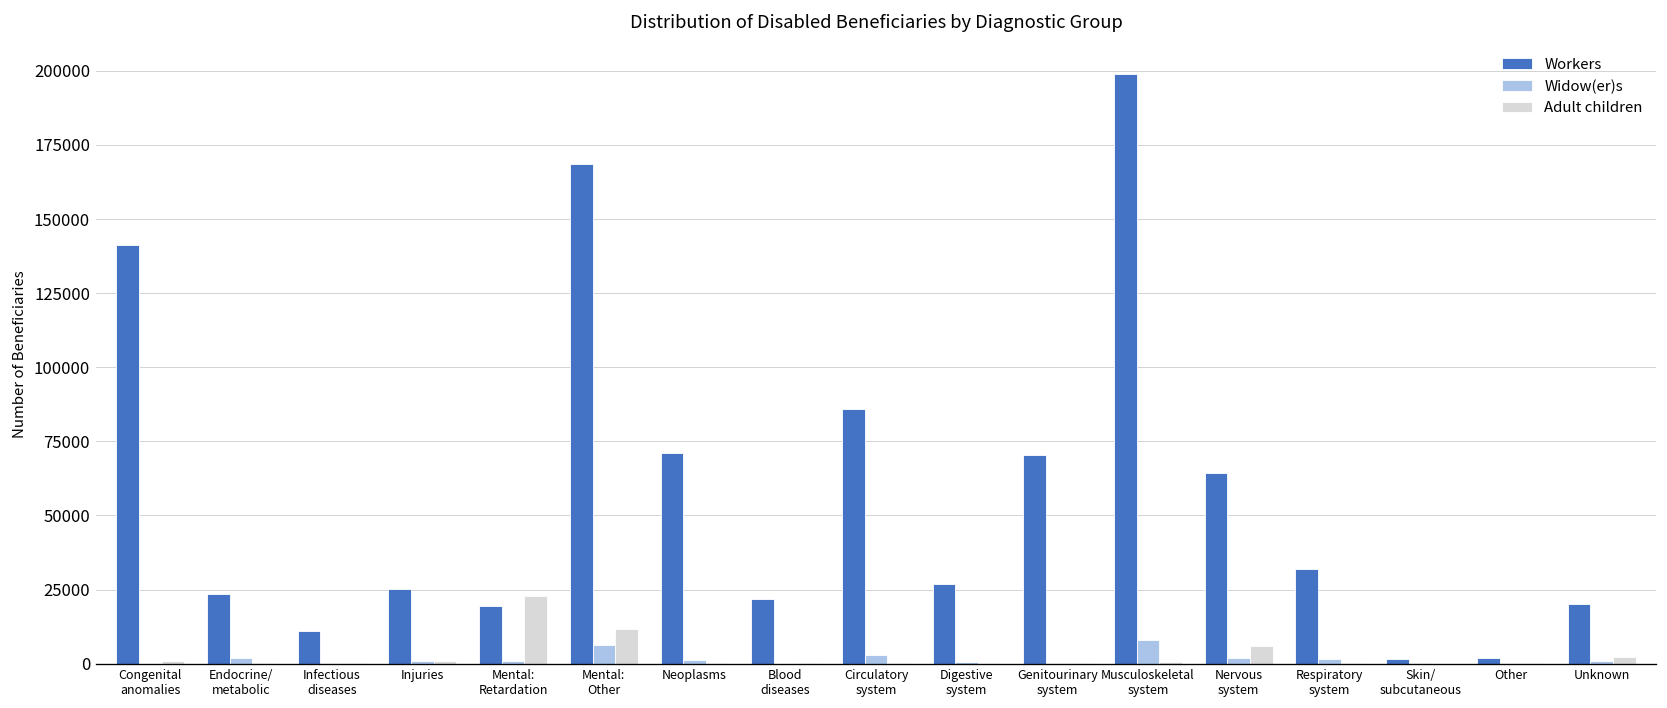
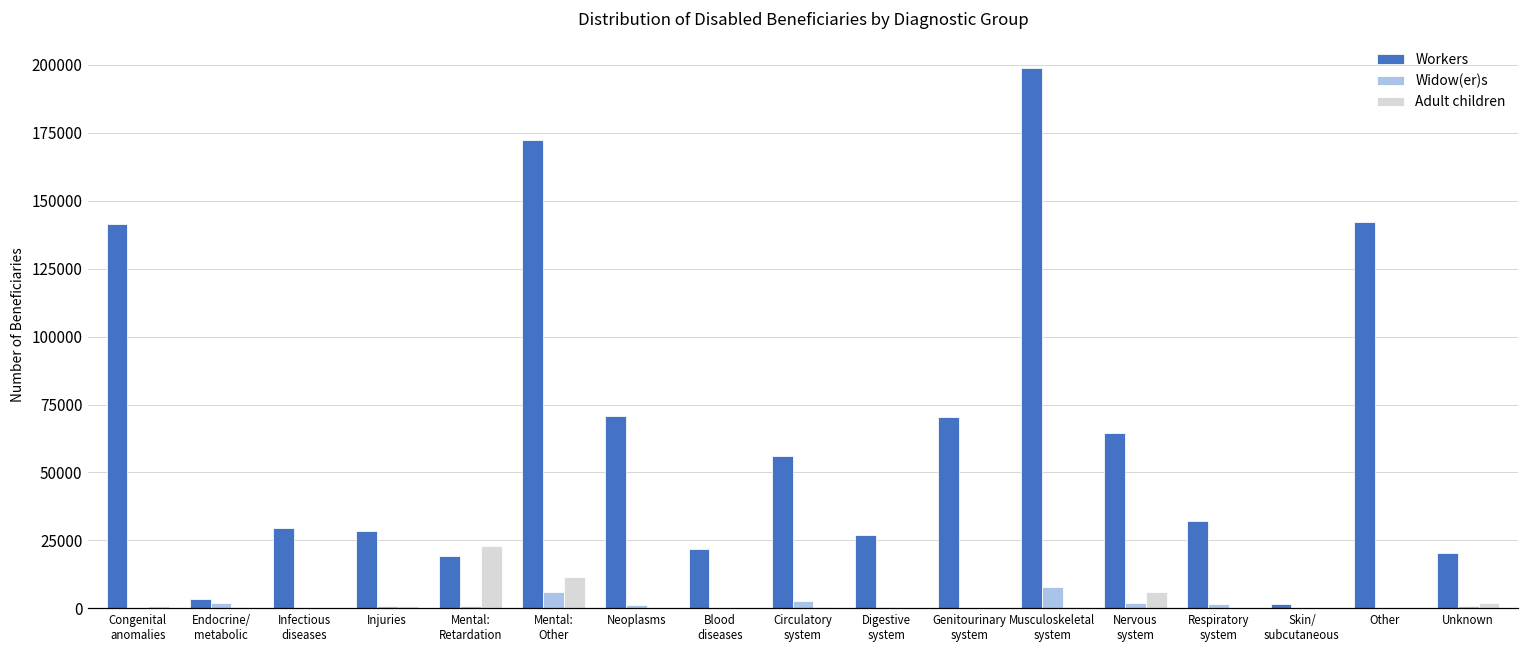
  {
    "Workers": {
      "Congenital anomalies": 141000,
-     "Endocrine/ metabolic": 23000,
-     "Infectious diseases": 11000,
-     "Injuries": 25000,
+     "Endocrine/ metabolic": 3000,
+     "Infectious diseases": 30000,
+     "Injuries": 29000,
      "Mental: Retardation": 19000,
-     "Mental: Other": 169000,
+     "Mental: Other": 172000,
      "Neoplasms": 71000,
      "Blood diseases": 22000,
-     "Circulatory system": 86000,
+     "Circulatory system": 56000,
      "Digestive system": 27000,
      "Genitourinary system": 70000,
      "Musculoskeletal system": 199000,
      "Nervous system": 64000,
      "Respiratory system": 32000,
      "Skin/ subcutaneous": 2000,
-     "Other": 2000,
+     "Other": 142000,
      "Unknown": 20000
    }
  }
